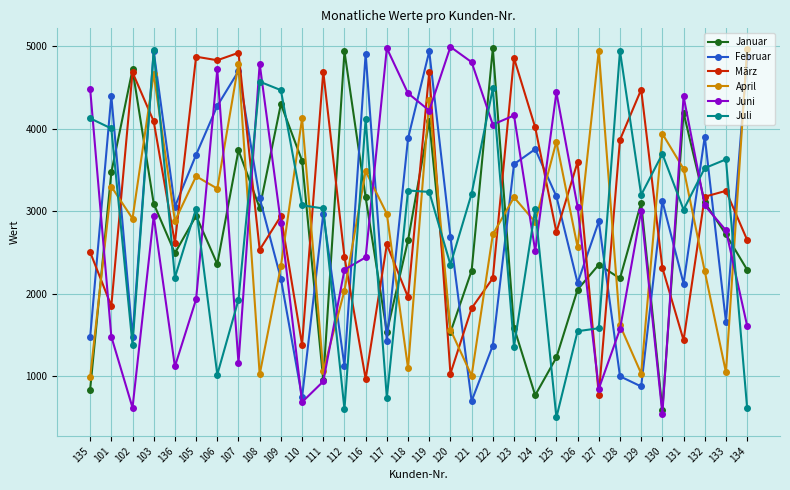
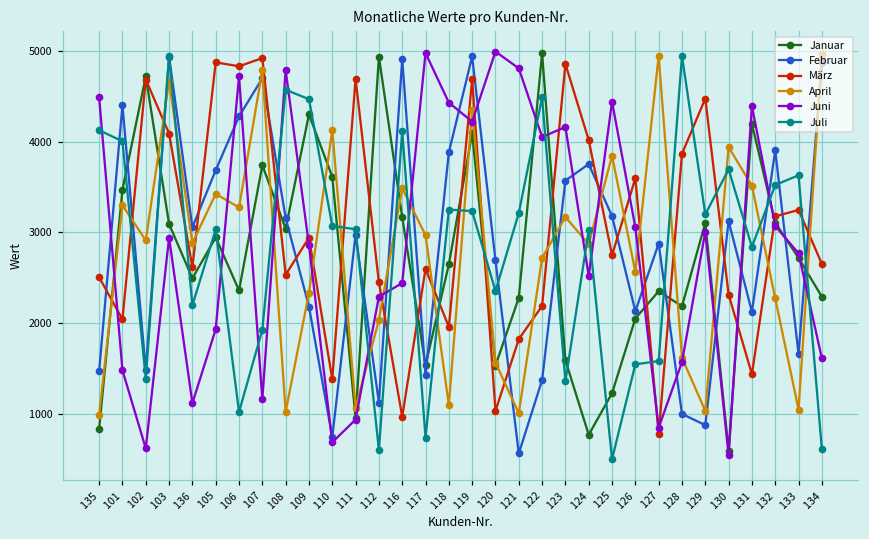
  {
    "Januar": {
      "135": 800,
      "101": 3500,
      "102": 4700,
      "103": 3100,
      "136": 2500,
      "105": 2900,
      "106": 2400,
      "107": 3700,
      "108": 3000,
      "109": 4300,
      "110": 3600,
      "112": 4900,
      "116": 3200,
      "117": 1500,
      "118": 2600,
      "119": 4100,
      "120": 1500,
      "121": 2300,
      "122": 5000,
      "123": 1600,
      "124": 800,
      "125": 1200,
      "126": 2100,
      "127": 2400,
      "128": 2200,
      "129": 3100,
      "130": 600,
      "131": 4200,
      "132": 3100,
      "133": 2700,
      "134": 2300
    },
    "Februar": {
      "135": 1500,
      "101": 4400,
      "102": 1500,
      "136": 3100,
      "105": 3700,
      "106": 4300,
      "107": 4700,
      "108": 3200,
      "109": 2200,
      "110": 700,
      "111": 3000,
      "112": 1100,
      "116": 4900,
      "117": 1400,
      "118": 3900,
      "119": 4900,
      "120": 2700,
-     "121": 700,
+     "121": 600,
      "122": 1400,
      "123": 3600,
      "124": 3800,
      "125": 3200,
      "126": 2100,
      "127": 2900,
      "128": 1000,
      "129": 900,
      "130": 3100,
      "131": 2100,
      "132": 3900,
      "133": 1700
    },
    "März": {
      "135": 2500,
-     "101": 1900,
+     "101": 2000,
      "102": 4700,
      "103": 4100,
      "136": 2600,
      "105": 4900,
      "106": 4800,
      "107": 4900,
      "108": 2500,
      "109": 2900,
      "110": 1400,
      "111": 4700,
      "112": 2400,
      "116": 1000,
      "117": 2600,
      "118": 2000,
      "119": 4700,
      "120": 1000,
      "121": 1800,
      "122": 2200,
      "123": 4900,
      "124": 4000,
      "125": 2700,
      "126": 3600,
      "127": 800,
      "128": 3900,
      "129": 4500,
      "130": 2300,
      "131": 1400,
      "132": 3200,
      "133": 3200,
      "134": 2700
    },
    "April": {
      "135": 1000,
      "101": 3300,
      "102": 2900,
      "103": 4700,
      "136": 2900,
      "105": 3400,
      "106": 3300,
      "107": 4800,
      "108": 1000,
      "109": 2300,
      "110": 4100,
      "111": 1100,
      "112": 2000,
      "116": 3500,
      "117": 3000,
      "118": 1100,
      "119": 4400,
      "120": 1600,
      "121": 1000,
      "122": 2700,
      "123": 3200,
      "124": 2900,
      "125": 3800,
      "126": 2600,
      "127": 4900,
      "128": 1600,
      "129": 1000,
      "130": 3900,
      "131": 3500,
      "132": 2300,
      "133": 1100
    },
    "Juni": {
      "135": 4500,
      "101": 1500,
      "102": 600,
      "103": 2900,
      "136": 1100,
      "105": 1900,
      "106": 4700,
      "107": 1200,
      "108": 4800,
      "109": 2900,
      "110": 700,
      "112": 2300,
      "116": 2400,
      "117": 5000,
      "118": 4400,
      "119": 4200,
      "120": 5000,
      "121": 4800,
      "122": 4000,
      "123": 4200,
      "124": 2500,
      "125": 4400,
      "126": 3100,
      "127": 900,
      "128": 1600,
      "129": 3000,
      "130": 500,
      "131": 4400,
      "132": 3100,
      "133": 2800,
      "134": 1600
    },
    "Juli": {
      "135": 4100,
      "101": 4000,
      "102": 1400,
      "136": 2200,
      "105": 3000,
      "106": 1000,
      "107": 1900,
      "108": 4600,
      "109": 4500,
      "110": 3100,
      "111": 3000,
      "112": 600,
      "116": 4100,
      "117": 700,
      "118": 3300,
      "119": 3200,
      "120": 2400,
      "121": 3200,
      "122": 4500,
      "123": 1400,
      "124": 3000,
      "125": 500,
      "126": 1500,
      "127": 1600,
      "128": 4900,
      "129": 3200,
      "130": 3700,
-     "131": 3000,
+     "131": 2800,
      "132": 3500,
      "133": 3600,
      "134": 600
    }
  }
